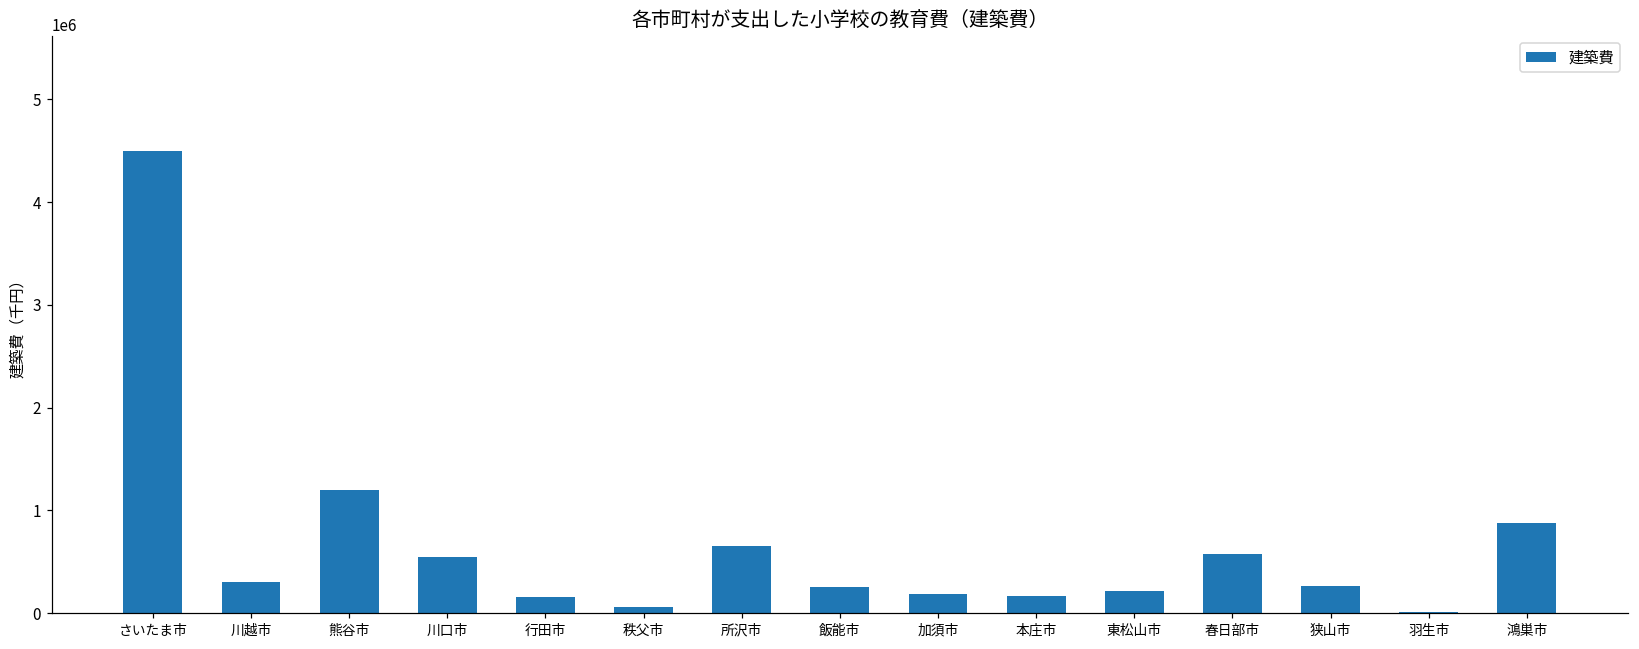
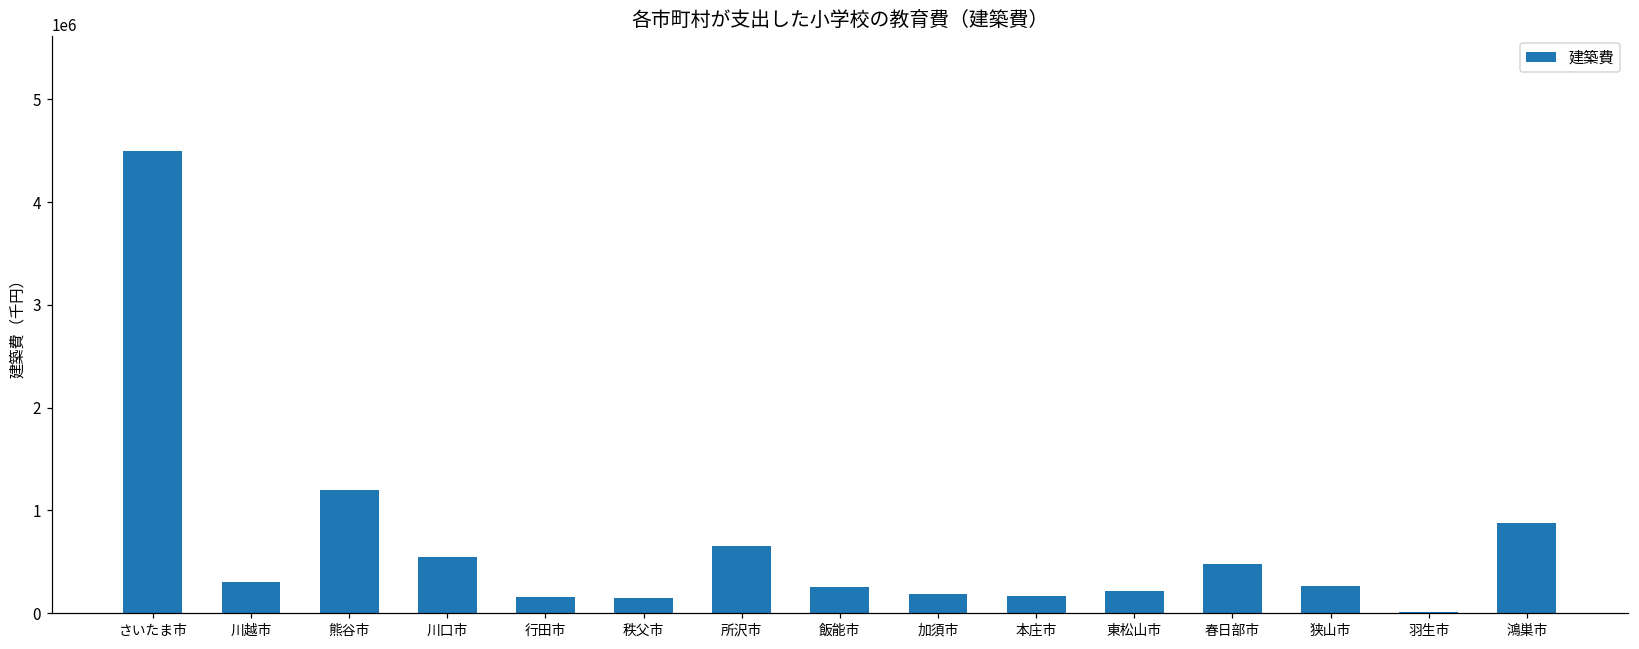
  {
    "さいたま市": 4500000,
    "川越市": 300000,
    "熊谷市": 1200000,
    "川口市": 500000,
    "行田市": 200000,
-   "秩父市": 50000,
+   "秩父市": 150000,
    "所沢市": 700000,
    "飯能市": 300000,
    "加須市": 200000,
    "本庄市": 200000,
    "東松山市": 200000,
-   "春日部市": 600000,
+   "春日部市": 500000,
    "狭山市": 300000,
    "鴻巣市": 900000
  }
